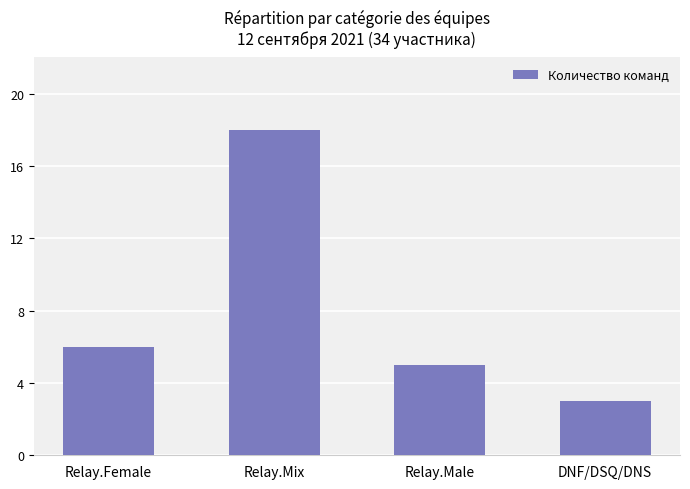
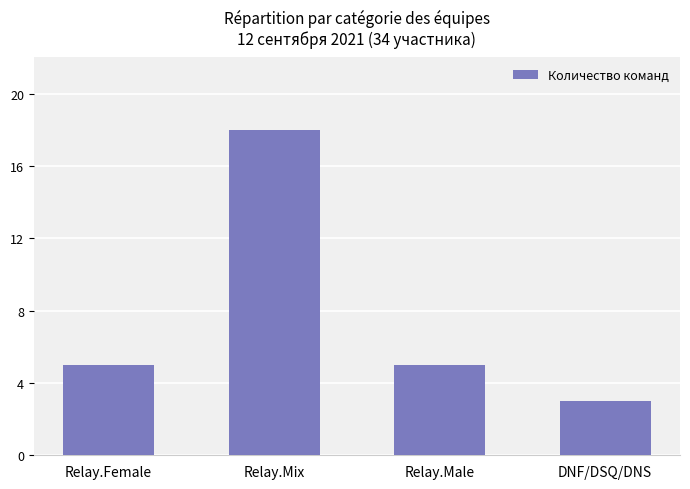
  {
-   "Relay.Female": 6,
+   "Relay.Female": 5,
    "Relay.Mix": 18,
    "Relay.Male": 5,
    "DNF/DSQ/DNS": 3
  }
